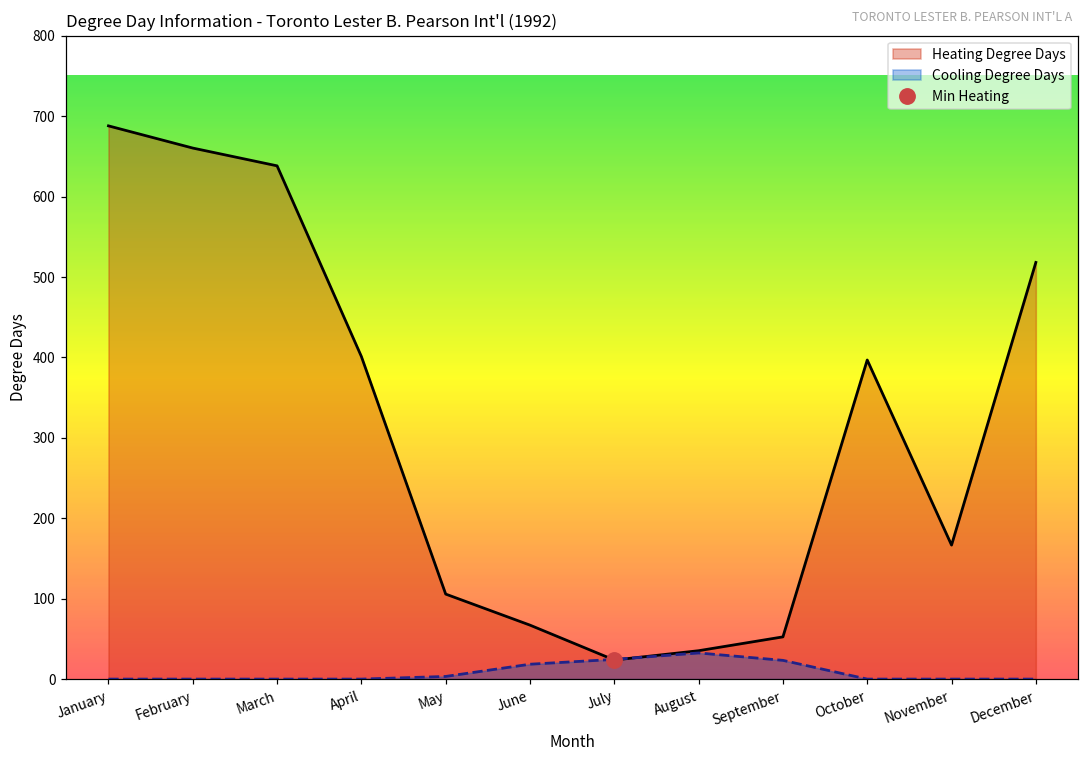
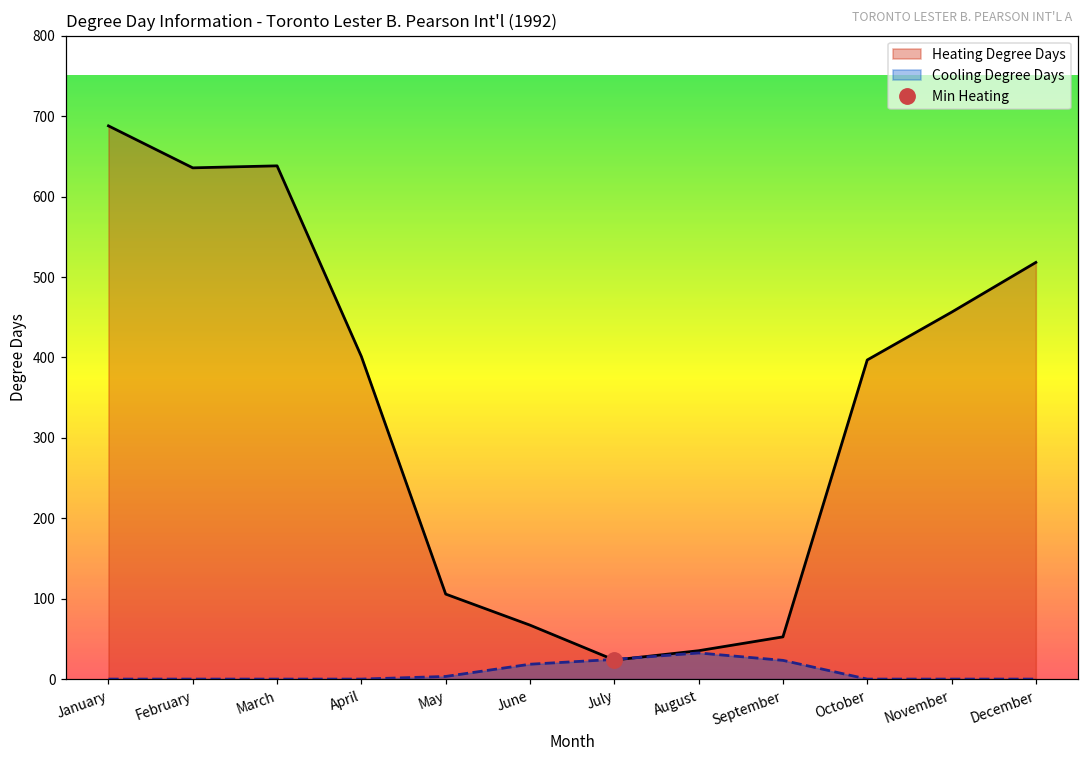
  {
    "Heating Degree Days": {
      "January": 690,
-     "February": 660,
+     "February": 640,
      "March": 640,
      "April": 400,
      "May": 110,
      "June": 70,
      "September": 50,
      "October": 400,
-     "November": 170,
+     "November": 460,
      "December": 520
    },
    "Cooling Degree Days": {
      "January": 0,
      "February": 0,
      "March": 0,
      "April": 0,
      "May": 0,
      "June": 20,
      "September": 20,
      "October": 0,
      "November": 0,
      "December": 0
    }
  }
